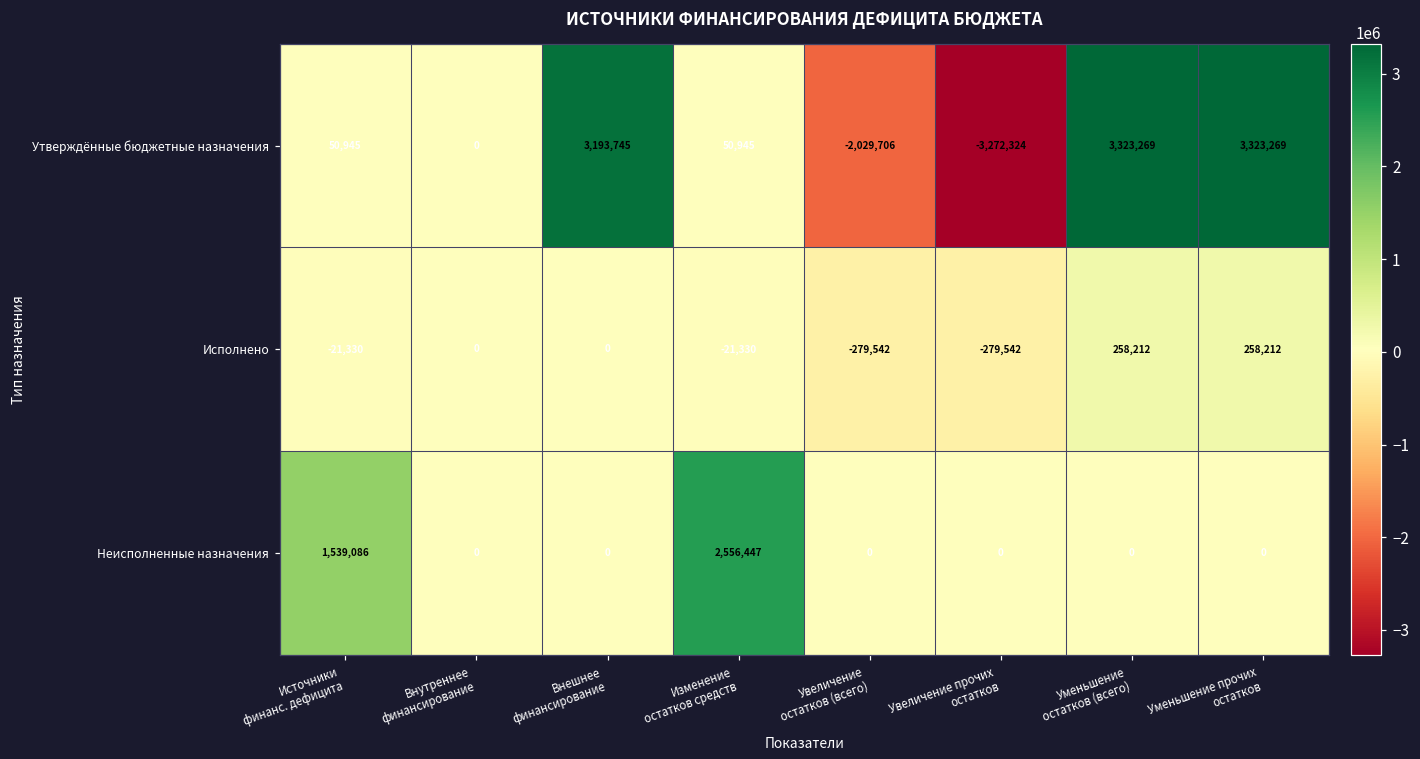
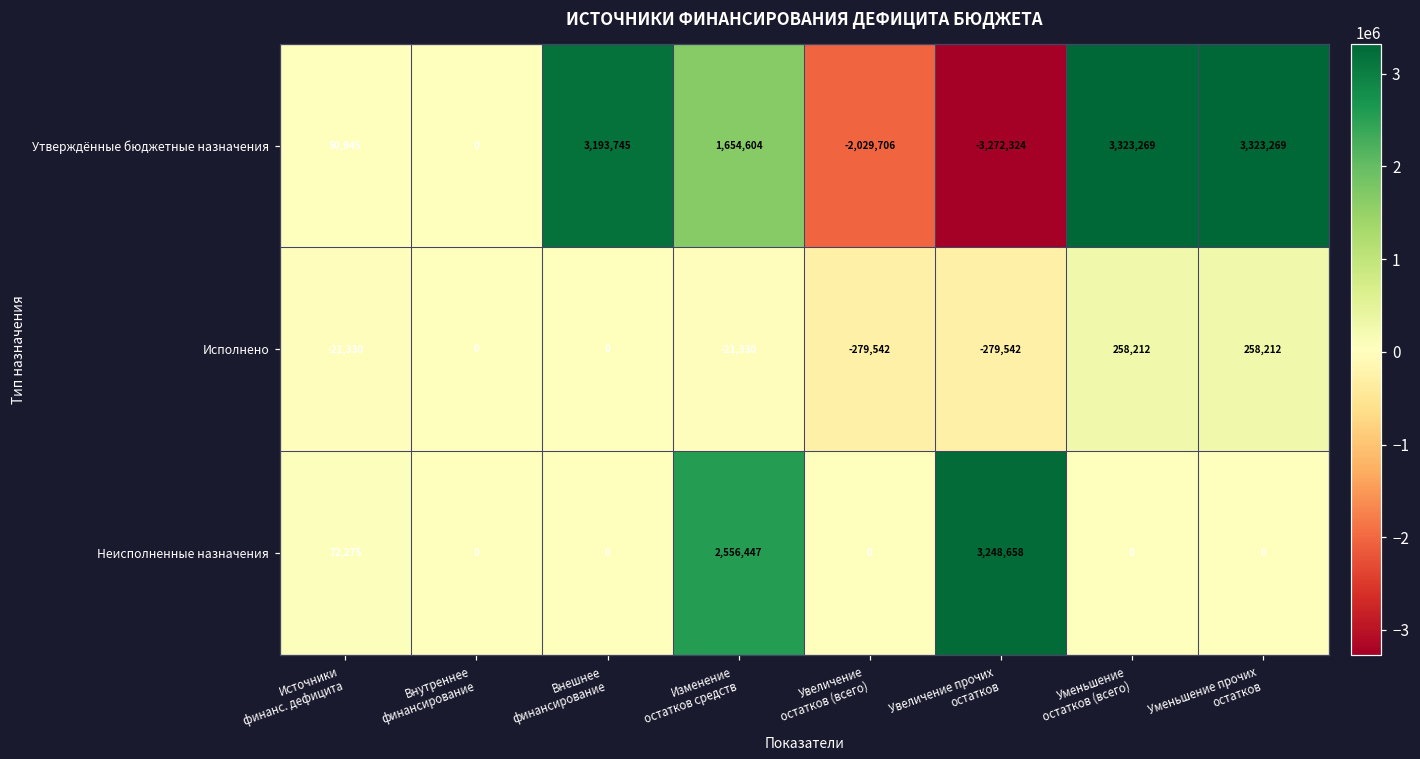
  {
    "Утверждённые бюджетные назначения": {
      "Источники финанс. дефицита": "50,945",
      "Внутреннее финансирование": "0",
      "Внешнее финансирование": "3,193,745",
-     "Изменение остатков средств": "50,945",
+     "Изменение остатков средств": "1,654,604",
      "Увеличение остатков (всего)": "-2,029,706",
      "Увеличение прочих остатков": "-3,272,324",
      "Уменьшение остатков (всего)": "3,323,269",
      "Уменьшение прочих остатков": "3,323,269"
    },
    "Исполнено": {
      "Источники финанс. дефицита": "-21,330",
      "Внутреннее финансирование": "0",
      "Внешнее финансирование": "0",
      "Изменение остатков средств": "-21,330",
      "Увеличение остатков (всего)": "-279,542",
      "Увеличение прочих остатков": "-279,542",
      "Уменьшение остатков (всего)": "258,212",
      "Уменьшение прочих остатков": "258,212"
    },
    "Неисполненные назначения": {
-     "Источники финанс. дефицита": "1,539,086",
+     "Источники финанс. дефицита": "72,275",
      "Внутреннее финансирование": "0",
      "Внешнее финансирование": "0",
      "Изменение остатков средств": "2,556,447",
      "Увеличение остатков (всего)": "0",
-     "Увеличение прочих остатков": "0",
+     "Увеличение прочих остатков": "3,248,658",
      "Уменьшение остатков (всего)": "0",
      "Уменьшение прочих остатков": "0"
    }
  }
